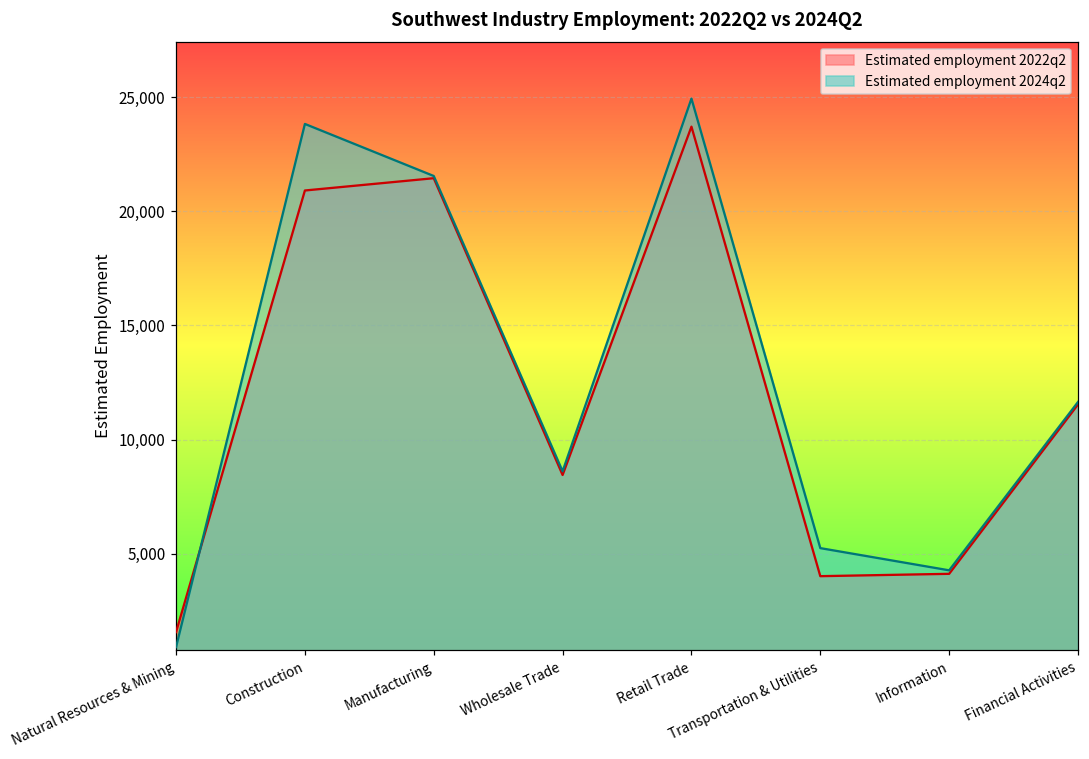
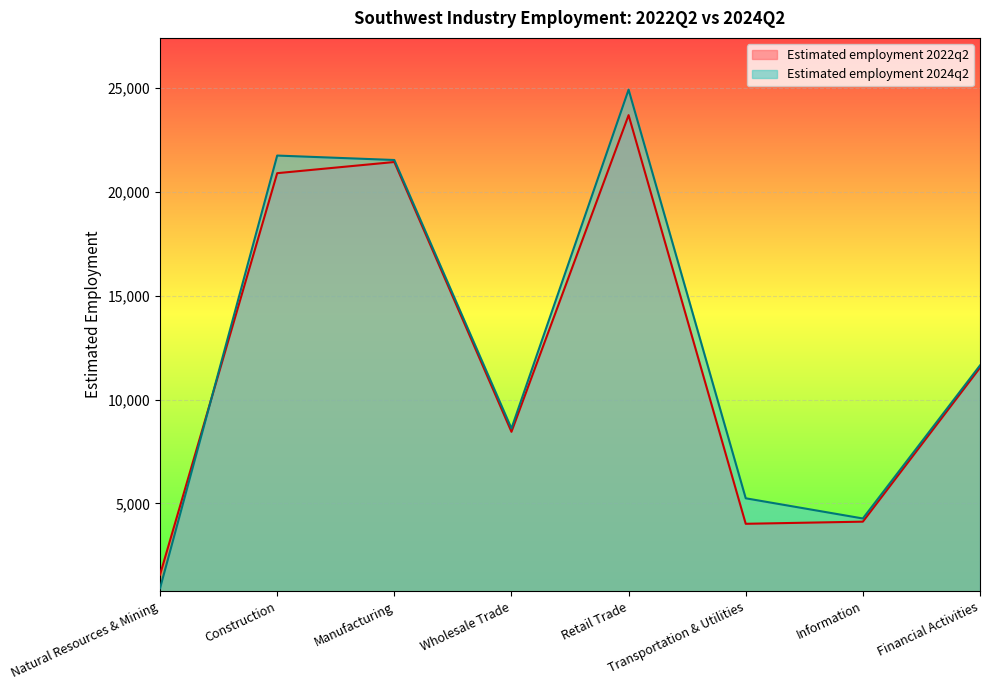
  {
    "Estimated employment 2022q2": {
      "Natural Resources & Mining": "1,600",
      "Construction": "20,900",
      "Wholesale Trade": "8,400",
      "Retail Trade": "23,700",
      "Transportation & Utilities": "4,000",
      "Information": "4,100"
    },
    "Estimated employment 2024q2": {
      "Natural Resources & Mining": "900",
-     "Construction": "23,800",
+     "Construction": "21,800",
      "Wholesale Trade": "8,600",
      "Retail Trade": "24,900",
      "Transportation & Utilities": "5,200",
      "Information": "4,300"
    }
  }
